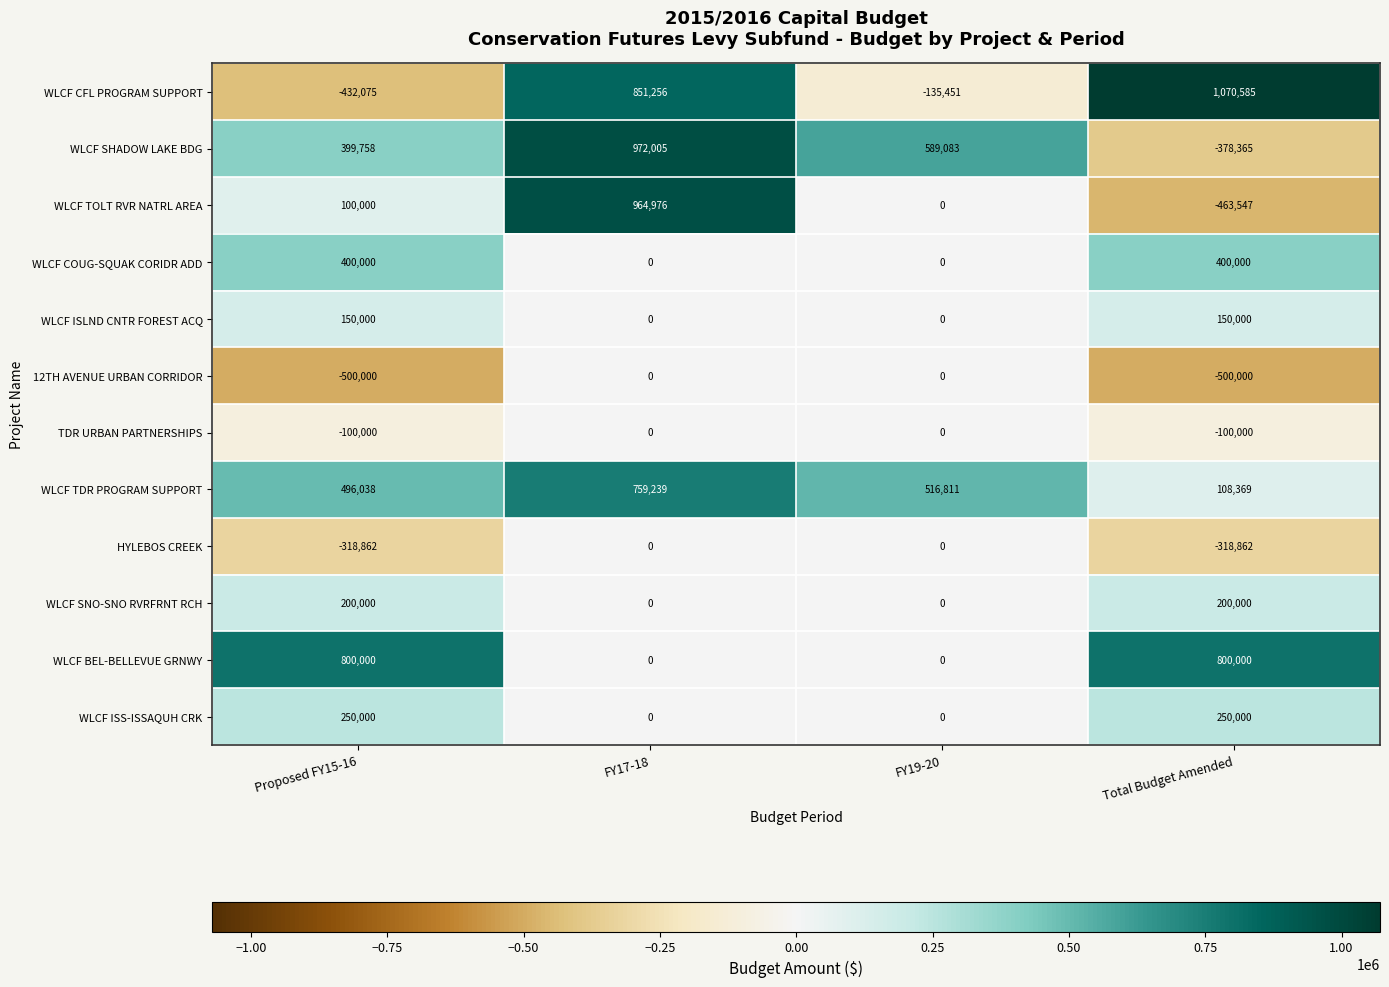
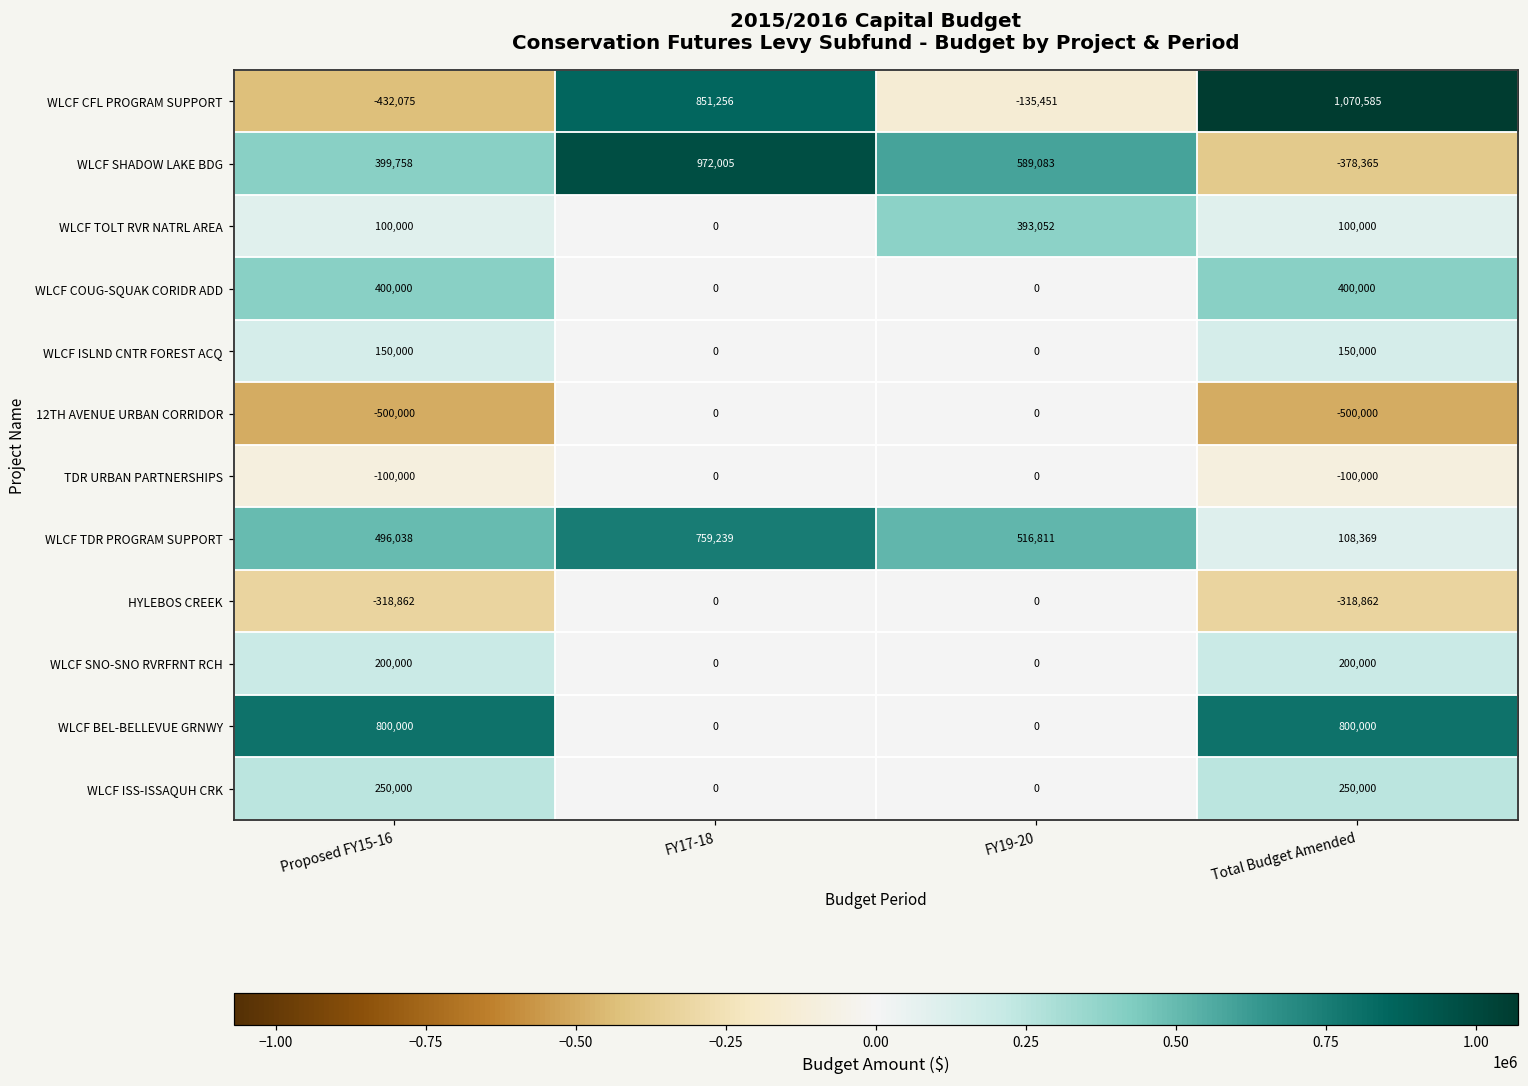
  {
    "WLCF CFL PROGRAM SUPPORT": {
      "Proposed FY15-16": "-432,075",
      "FY17-18": "851,256",
      "FY19-20": "-135,451",
      "Total Budget Amended": "1,070,585"
    },
    "WLCF SHADOW LAKE BDG": {
      "Proposed FY15-16": "399,758",
      "FY17-18": "972,005",
      "FY19-20": "589,083",
      "Total Budget Amended": "-378,365"
    },
    "WLCF TOLT RVR NATRL AREA": {
      "Proposed FY15-16": "100,000",
-     "FY17-18": "964,976",
-     "FY19-20": "0",
-     "Total Budget Amended": "-463,547"
+     "FY17-18": "0",
+     "FY19-20": "393,052",
+     "Total Budget Amended": "100,000"
    },
    "WLCF COUG-SQUAK CORIDR ADD": {
      "Proposed FY15-16": "400,000",
      "FY17-18": "0",
      "FY19-20": "0",
      "Total Budget Amended": "400,000"
    },
    "WLCF ISLND CNTR FOREST ACQ": {
      "Proposed FY15-16": "150,000",
      "FY17-18": "0",
      "FY19-20": "0",
      "Total Budget Amended": "150,000"
    },
    "12TH AVENUE URBAN CORRIDOR": {
      "Proposed FY15-16": "-500,000",
      "FY17-18": "0",
      "FY19-20": "0",
      "Total Budget Amended": "-500,000"
    },
    "TDR URBAN PARTNERSHIPS": {
      "Proposed FY15-16": "-100,000",
      "FY17-18": "0",
      "FY19-20": "0",
      "Total Budget Amended": "-100,000"
    },
    "WLCF TDR PROGRAM SUPPORT": {
      "Proposed FY15-16": "496,038",
      "FY17-18": "759,239",
      "FY19-20": "516,811",
      "Total Budget Amended": "108,369"
    },
    "HYLEBOS CREEK": {
      "Proposed FY15-16": "-318,862",
      "FY17-18": "0",
      "FY19-20": "0",
      "Total Budget Amended": "-318,862"
    },
    "WLCF SNO-SNO RVRFRNT RCH": {
      "Proposed FY15-16": "200,000",
      "FY17-18": "0",
      "FY19-20": "0",
      "Total Budget Amended": "200,000"
    },
    "WLCF BEL-BELLEVUE GRNWY": {
      "Proposed FY15-16": "800,000",
      "FY17-18": "0",
      "FY19-20": "0",
      "Total Budget Amended": "800,000"
    },
    "WLCF ISS-ISSAQUH CRK": {
      "Proposed FY15-16": "250,000",
      "FY17-18": "0",
      "FY19-20": "0",
      "Total Budget Amended": "250,000"
    }
  }
